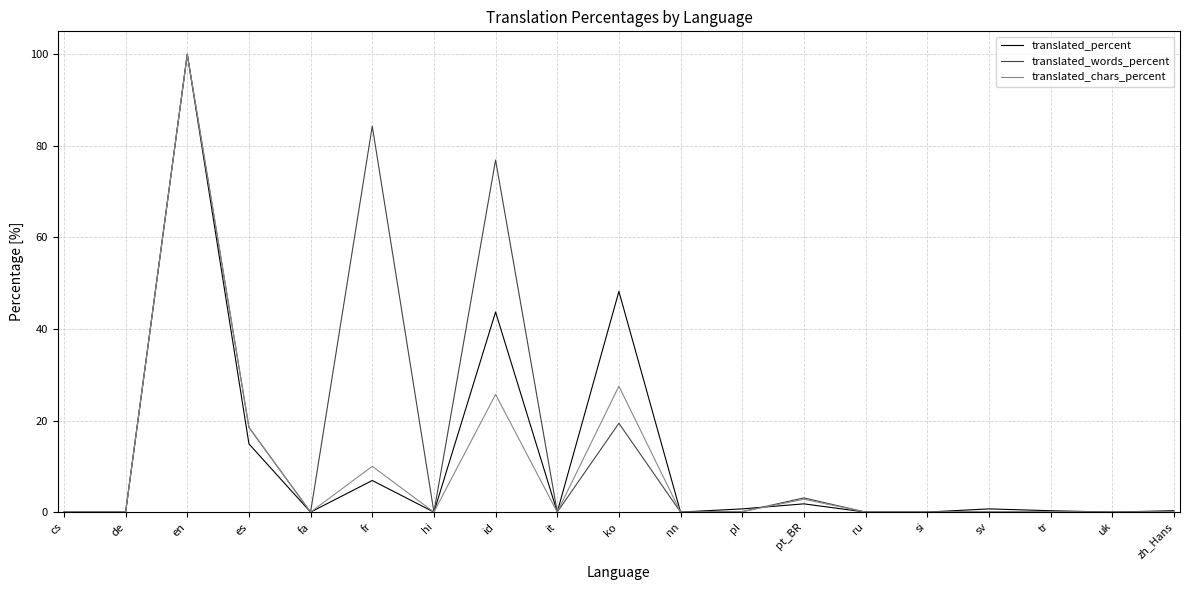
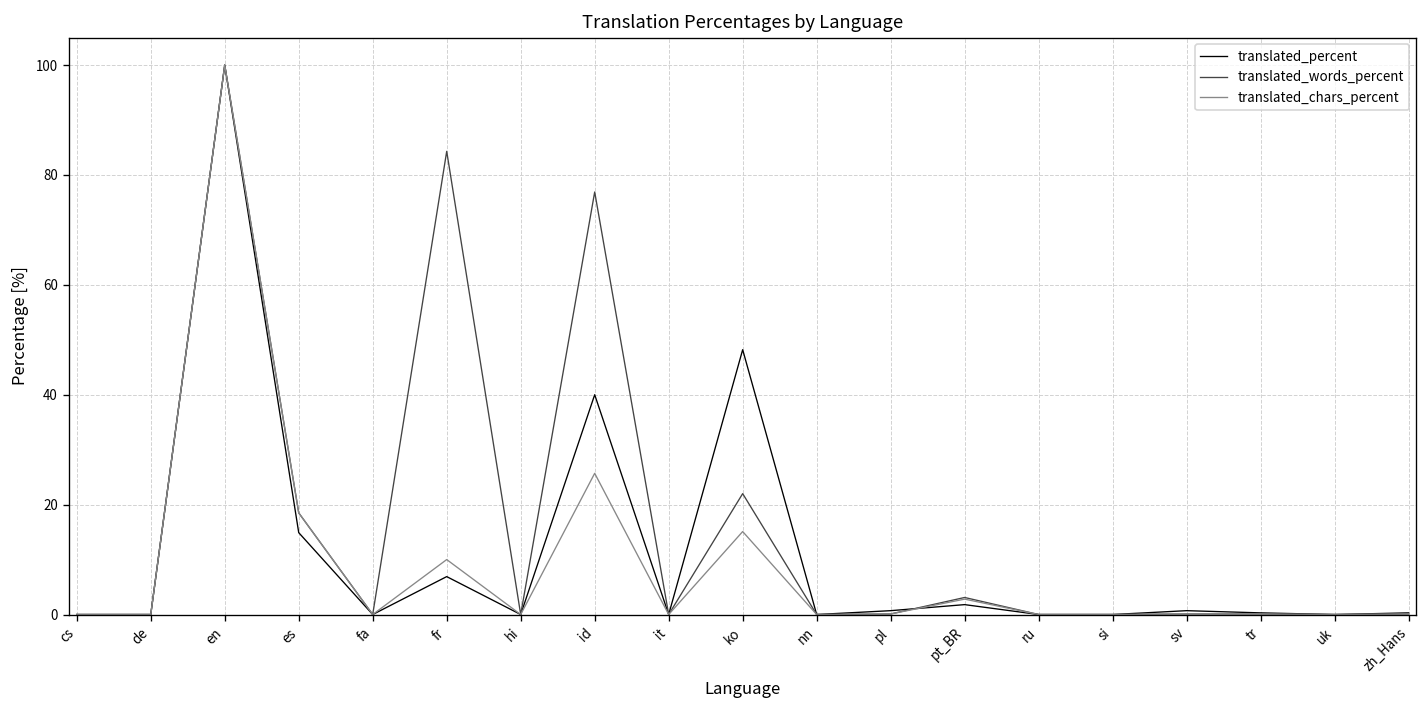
  {
    "translated_percent": {
      "es": 15,
      "fr": 7,
-     "id": 44,
+     "id": 40,
      "ko": 48,
      "pl": 1,
      "pt_BR": 2,
      "sv": 1
    },
    "translated_words_percent": {
      "fr": 84,
      "id": 77,
-     "ko": 19
+     "ko": 22
    },
    "translated_chars_percent": {
      "fr": 10,
      "id": 26,
-     "ko": 28
+     "ko": 15
    }
  }
